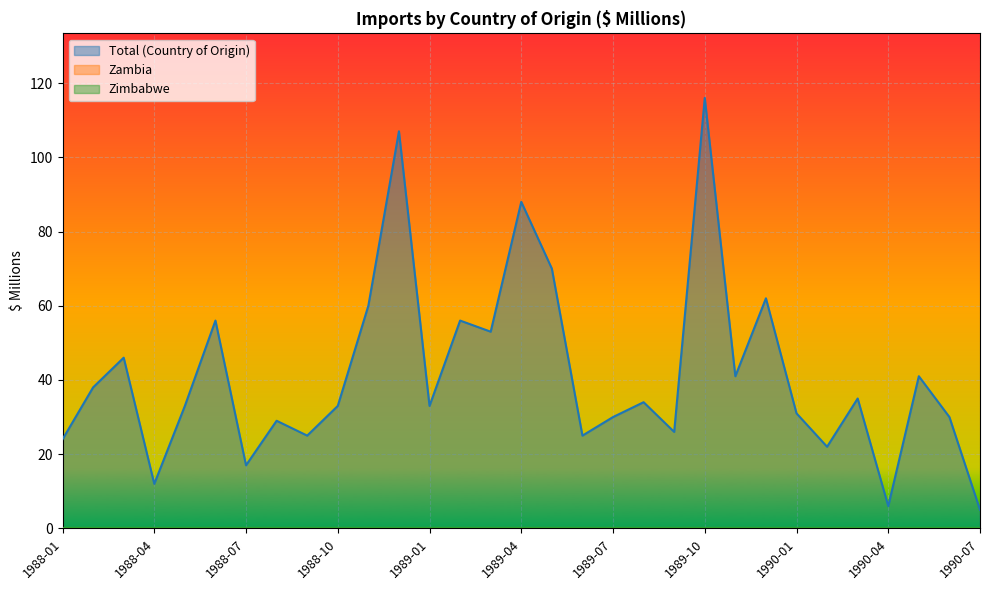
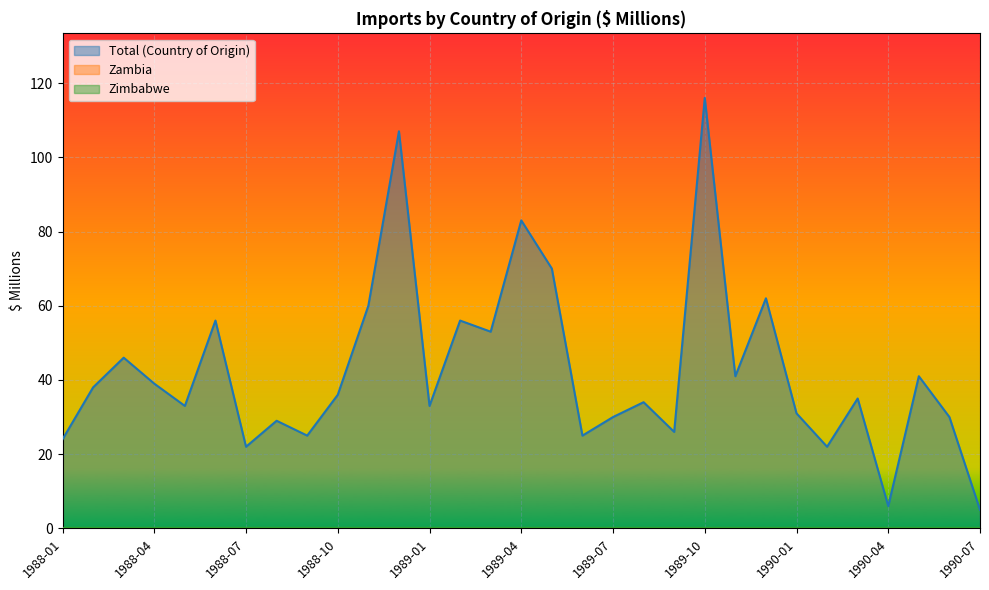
  {
    "Total (Country of Origin)": {
      "1988-01": 24,
-     "1988-04": 12,
-     "1988-07": 17,
-     "1988-10": 33,
+     "1988-04": 39,
+     "1988-07": 22,
+     "1988-10": 36,
      "1989-01": 33,
-     "1989-04": 88,
+     "1989-04": 83,
      "1989-07": 30,
      "1989-10": 116,
      "1990-01": 31,
      "1990-04": 6,
      "1990-07": 5
    },
    "Zimbabwe": {
      "1988-01": 0,
      "1988-04": 0,
      "1988-07": 0,
      "1988-10": 0,
      "1989-01": 0,
      "1989-04": 0,
      "1989-07": 0,
      "1989-10": 0,
      "1990-01": 0,
      "1990-04": 0,
      "1990-07": 0
    }
  }
